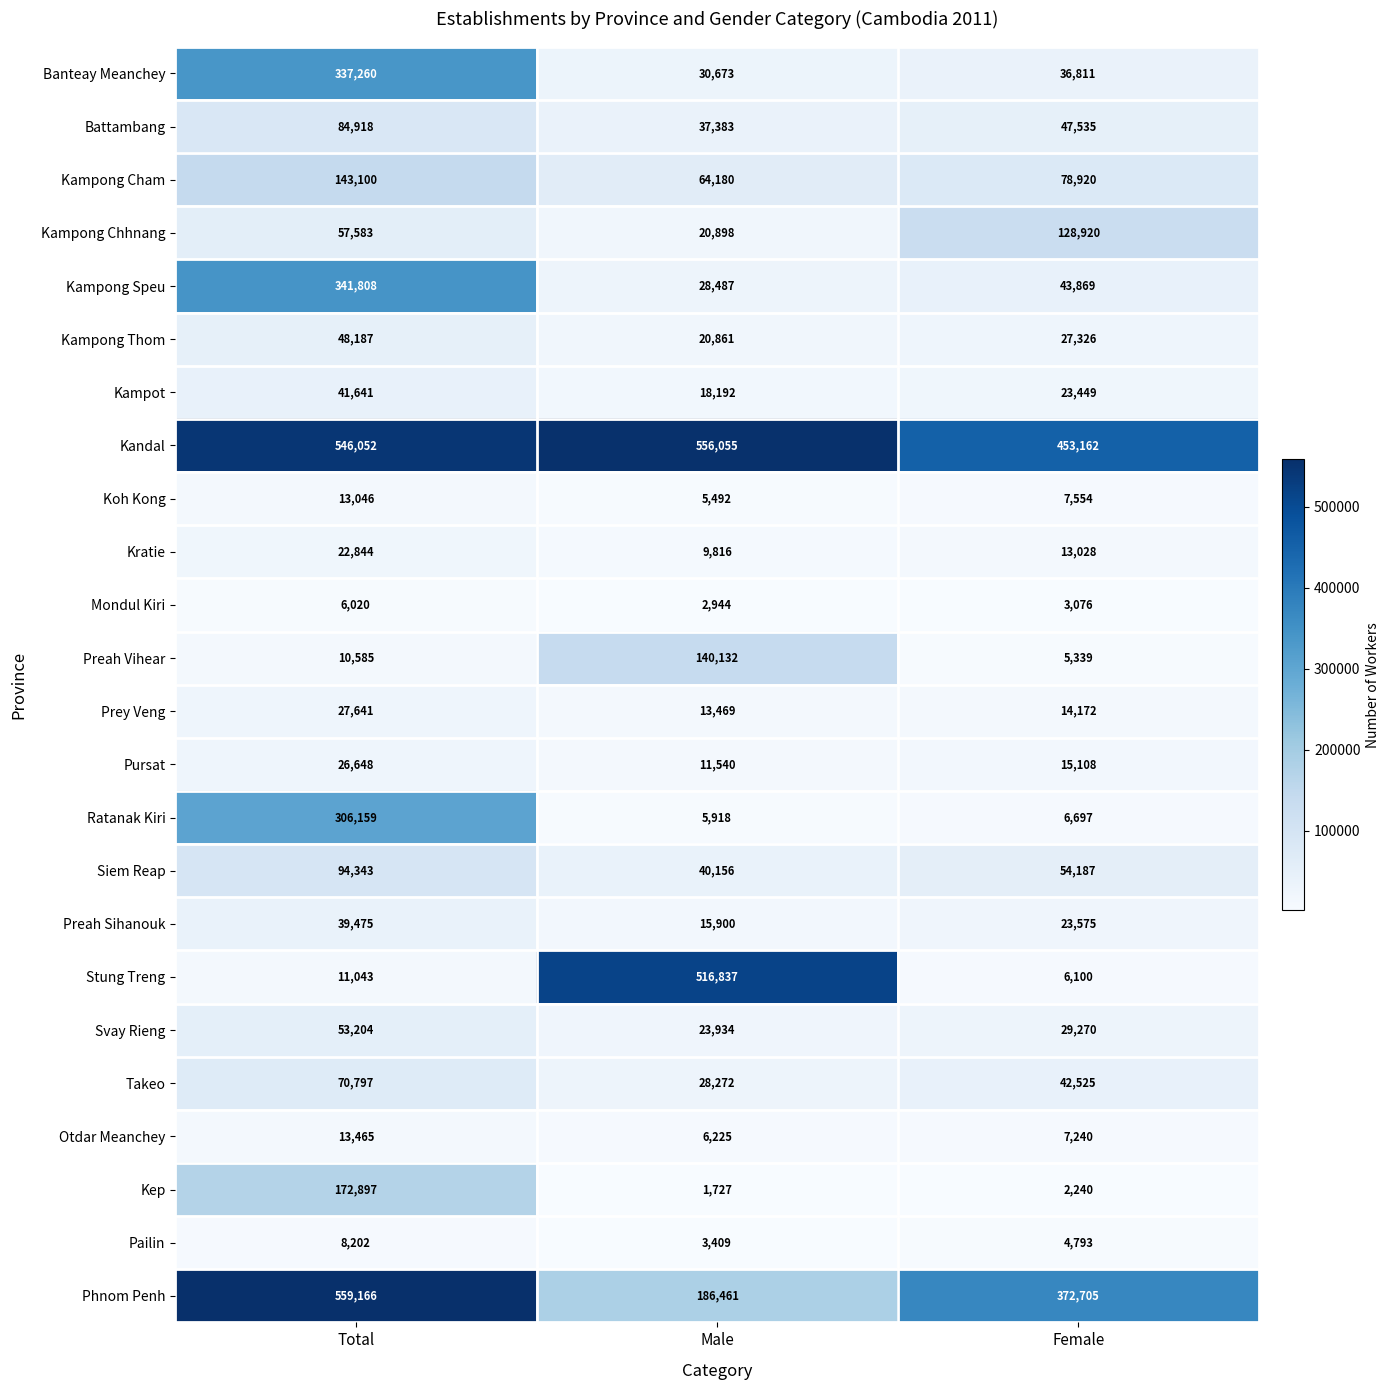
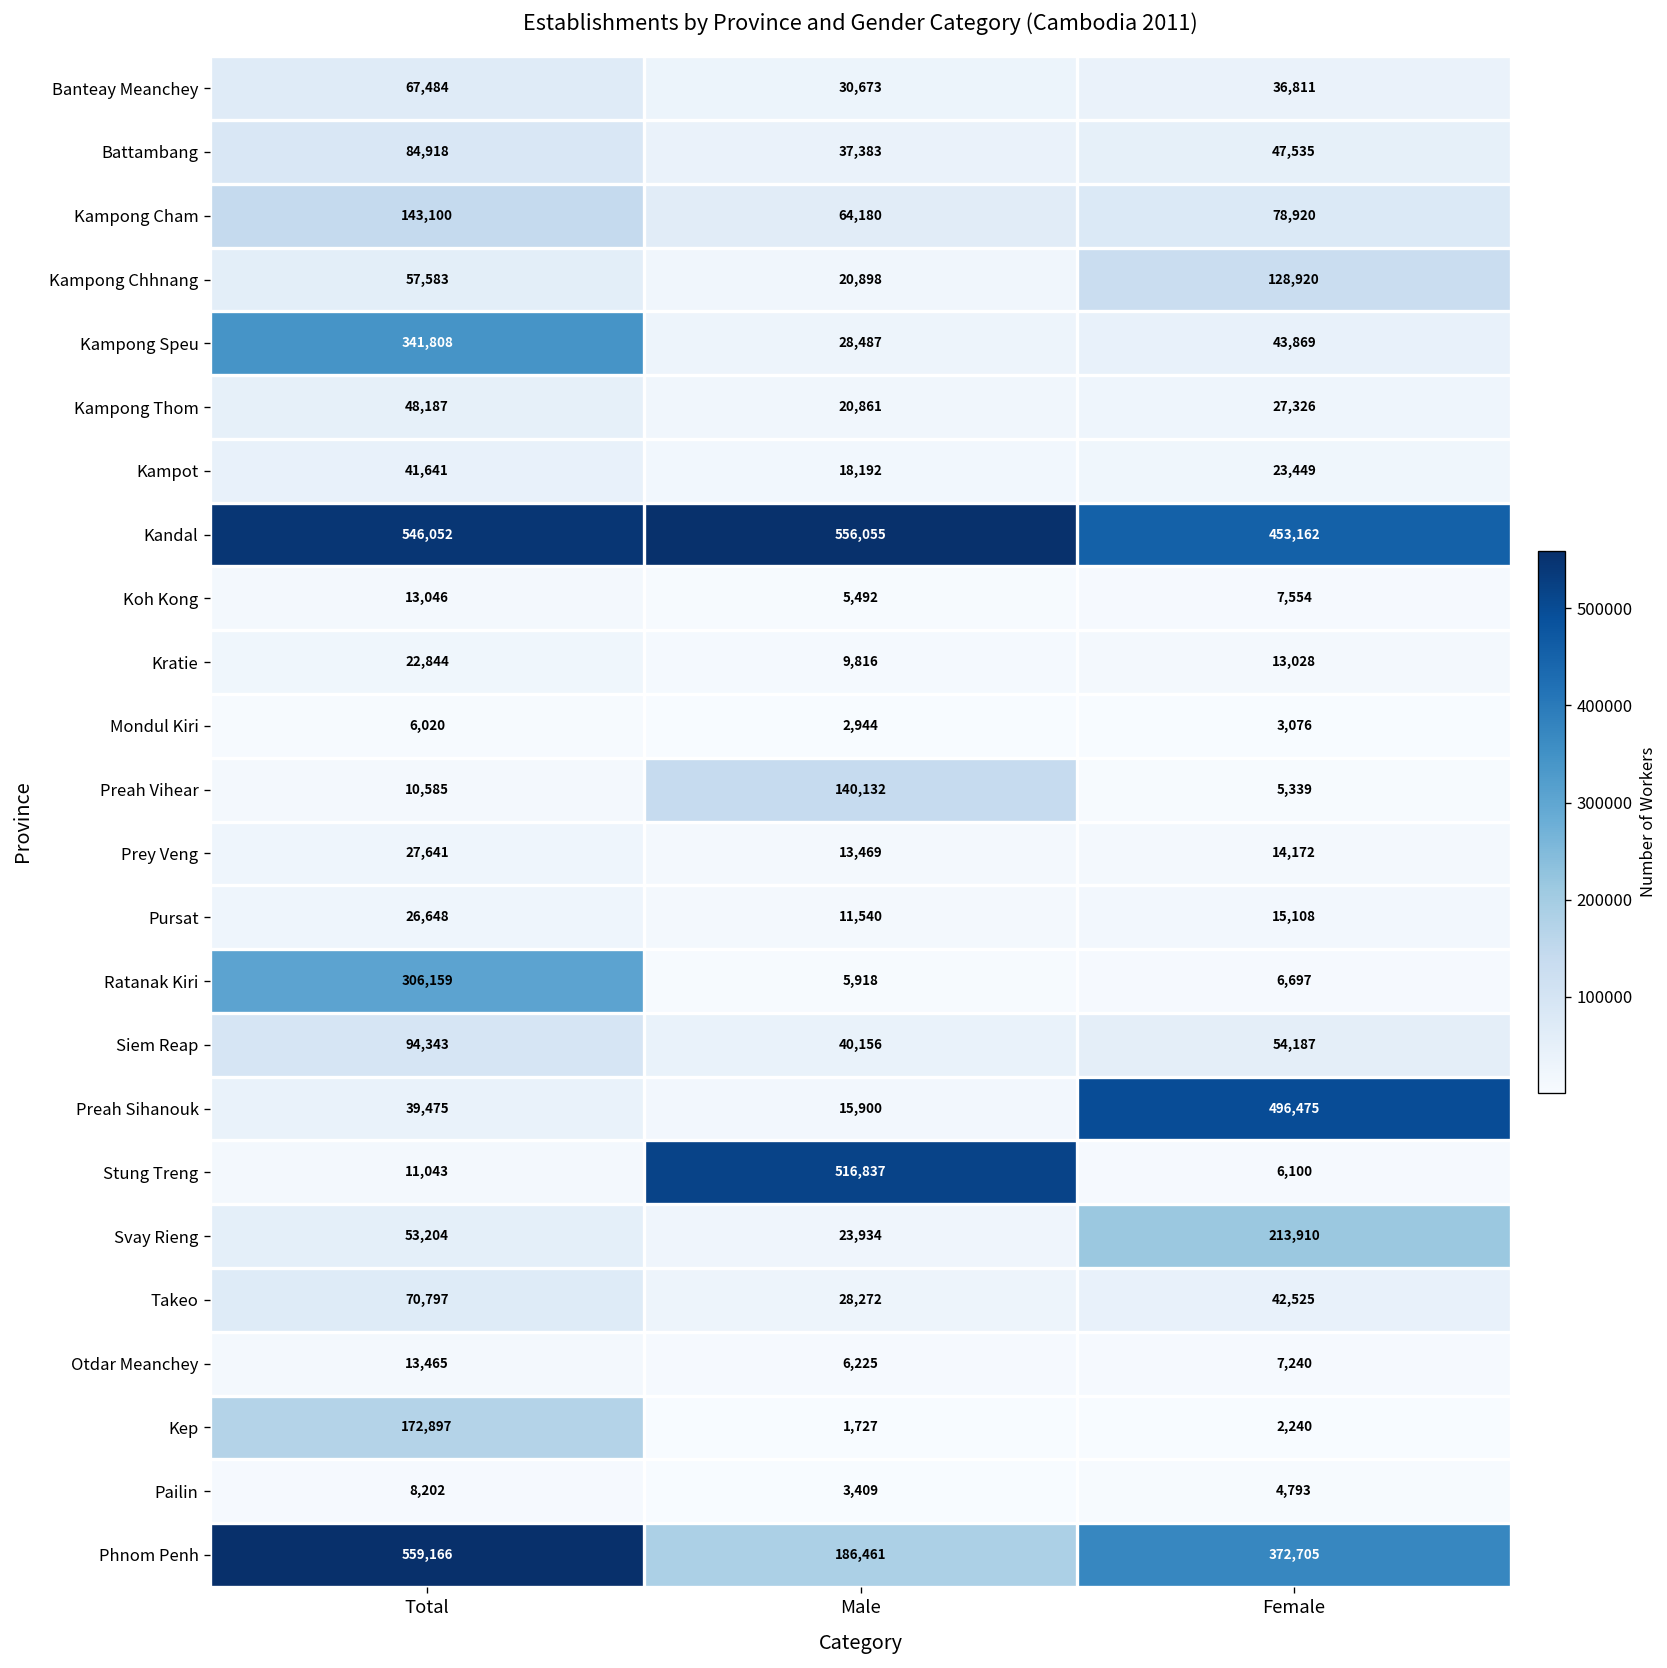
  {
    "Banteay Meanchey": {
-     "Total": "337,260",
+     "Total": "67,484",
      "Male": "30,673",
      "Female": "36,811"
    },
    "Battambang": {
      "Total": "84,918",
      "Male": "37,383",
      "Female": "47,535"
    },
    "Kampong Cham": {
      "Total": "143,100",
      "Male": "64,180",
      "Female": "78,920"
    },
    "Kampong Chhnang": {
      "Total": "57,583",
      "Male": "20,898",
      "Female": "128,920"
    },
    "Kampong Speu": {
      "Total": "341,808",
      "Male": "28,487",
      "Female": "43,869"
    },
    "Kampong Thom": {
      "Total": "48,187",
      "Male": "20,861",
      "Female": "27,326"
    },
    "Kampot": {
      "Total": "41,641",
      "Male": "18,192",
      "Female": "23,449"
    },
    "Kandal": {
      "Total": "546,052",
      "Male": "556,055",
      "Female": "453,162"
    },
    "Koh Kong": {
      "Total": "13,046",
      "Male": "5,492",
      "Female": "7,554"
    },
    "Kratie": {
      "Total": "22,844",
      "Male": "9,816",
      "Female": "13,028"
    },
    "Mondul Kiri": {
      "Total": "6,020",
      "Male": "2,944",
      "Female": "3,076"
    },
    "Preah Vihear": {
      "Total": "10,585",
      "Male": "140,132",
      "Female": "5,339"
    },
    "Prey Veng": {
      "Total": "27,641",
      "Male": "13,469",
      "Female": "14,172"
    },
    "Pursat": {
      "Total": "26,648",
      "Male": "11,540",
      "Female": "15,108"
    },
    "Ratanak Kiri": {
      "Total": "306,159",
      "Male": "5,918",
      "Female": "6,697"
    },
    "Siem Reap": {
      "Total": "94,343",
      "Male": "40,156",
      "Female": "54,187"
    },
    "Preah Sihanouk": {
      "Total": "39,475",
      "Male": "15,900",
-     "Female": "23,575"
+     "Female": "496,475"
    },
    "Stung Treng": {
      "Total": "11,043",
      "Male": "516,837",
      "Female": "6,100"
    },
    "Svay Rieng": {
      "Total": "53,204",
      "Male": "23,934",
-     "Female": "29,270"
+     "Female": "213,910"
    },
    "Takeo": {
      "Total": "70,797",
      "Male": "28,272",
      "Female": "42,525"
    },
    "Otdar Meanchey": {
      "Total": "13,465",
      "Male": "6,225",
      "Female": "7,240"
    },
    "Kep": {
      "Total": "172,897",
      "Male": "1,727",
      "Female": "2,240"
    },
    "Pailin": {
      "Total": "8,202",
      "Male": "3,409",
      "Female": "4,793"
    },
    "Phnom Penh": {
      "Total": "559,166",
      "Male": "186,461",
      "Female": "372,705"
    }
  }
